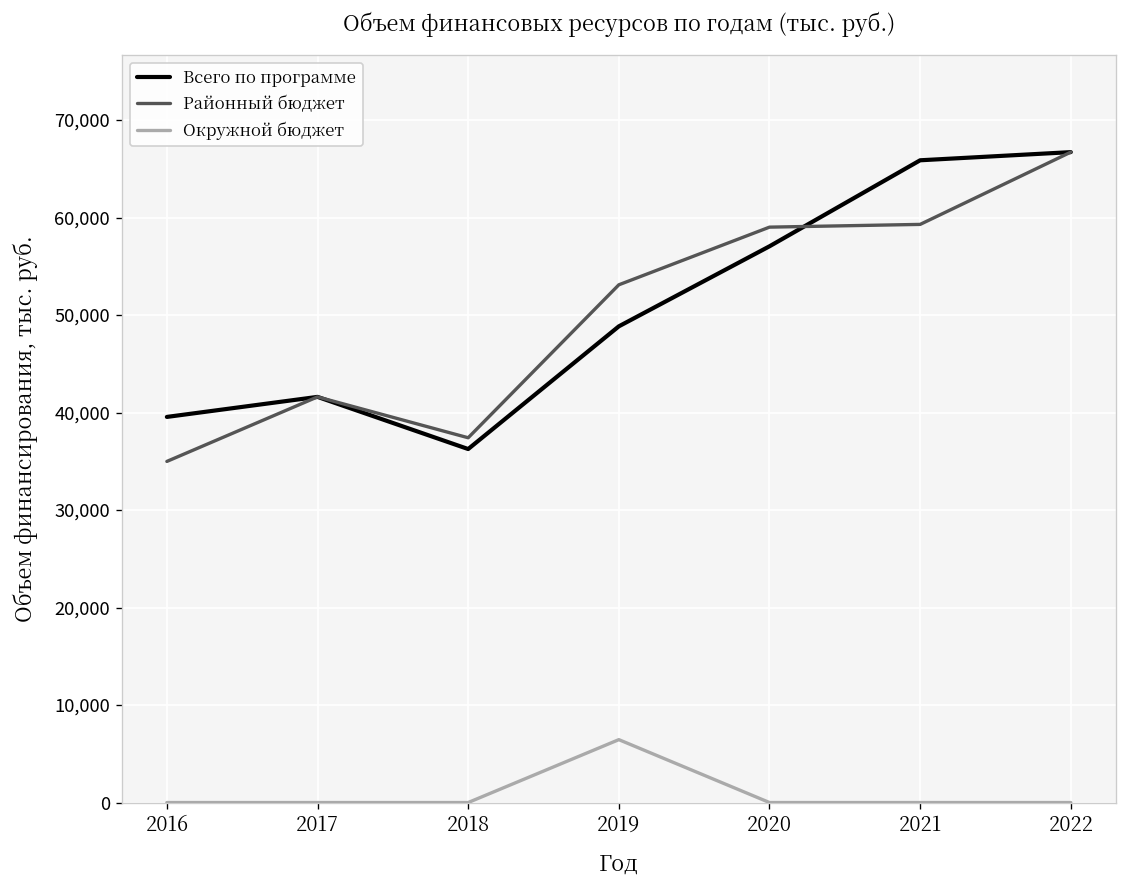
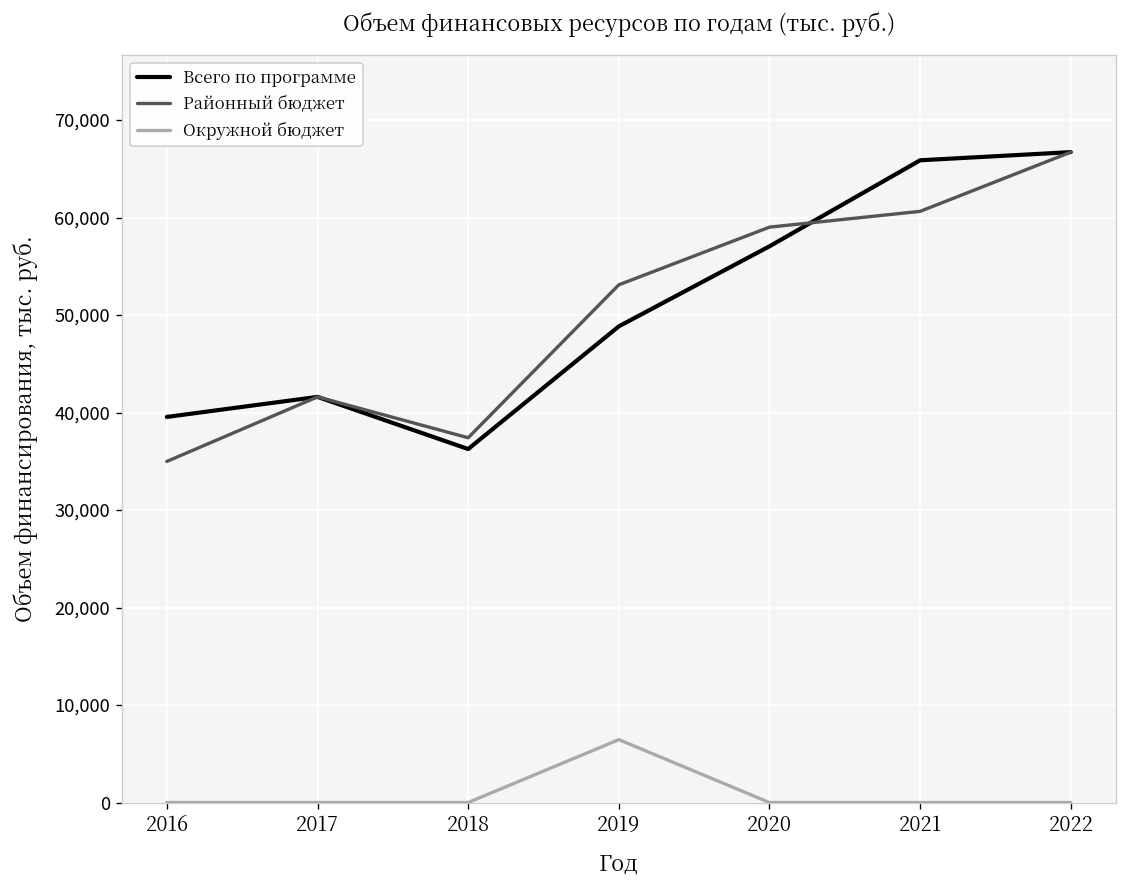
  {
    "Всего по программе": {
      "2016": "40,000",
      "2018": "36,000",
      "2019": "49,000",
      "2020": "57,000",
      "2021": "66,000"
    },
    "Районный бюджет": {
      "2016": "35,000",
      "2018": "37,000",
      "2019": "53,000",
      "2020": "59,000",
-     "2021": "59,000"
+     "2021": "61,000"
    },
    "Окружной бюджет": {
      "2016": "0",
      "2017": "0",
      "2018": "0",
      "2019": "6,000",
      "2020": "0",
      "2021": "0",
      "2022": "0"
    }
  }
